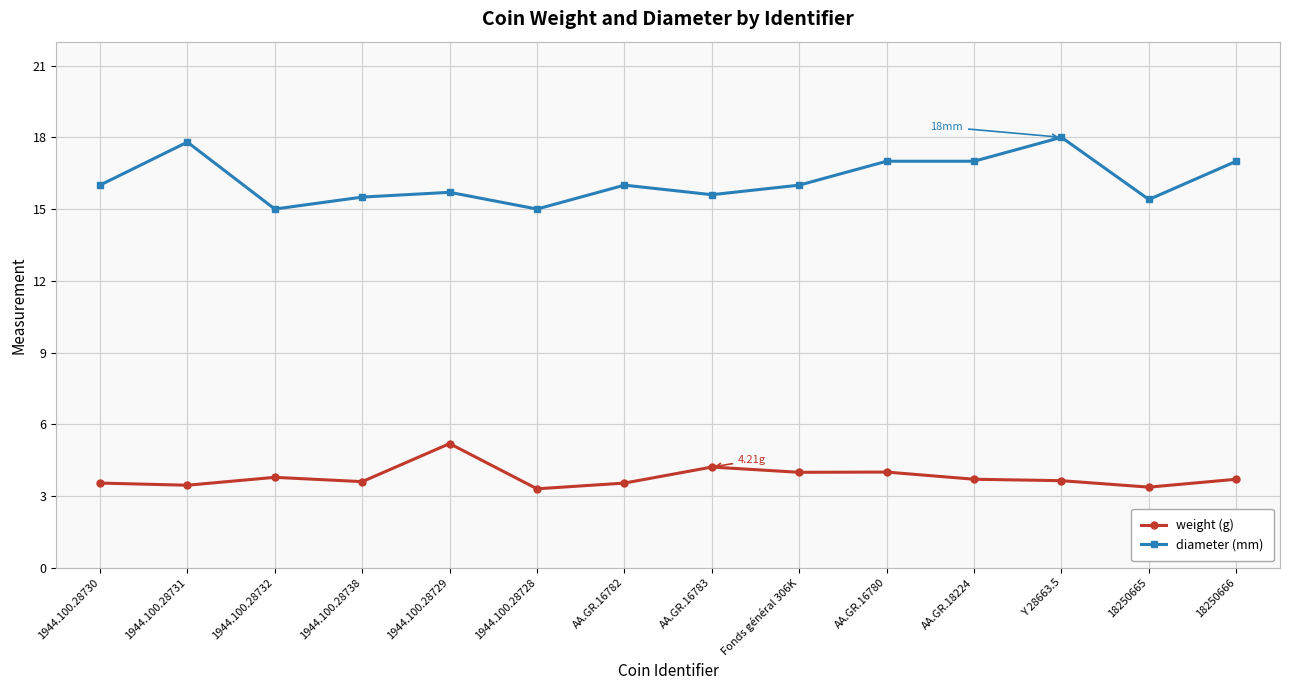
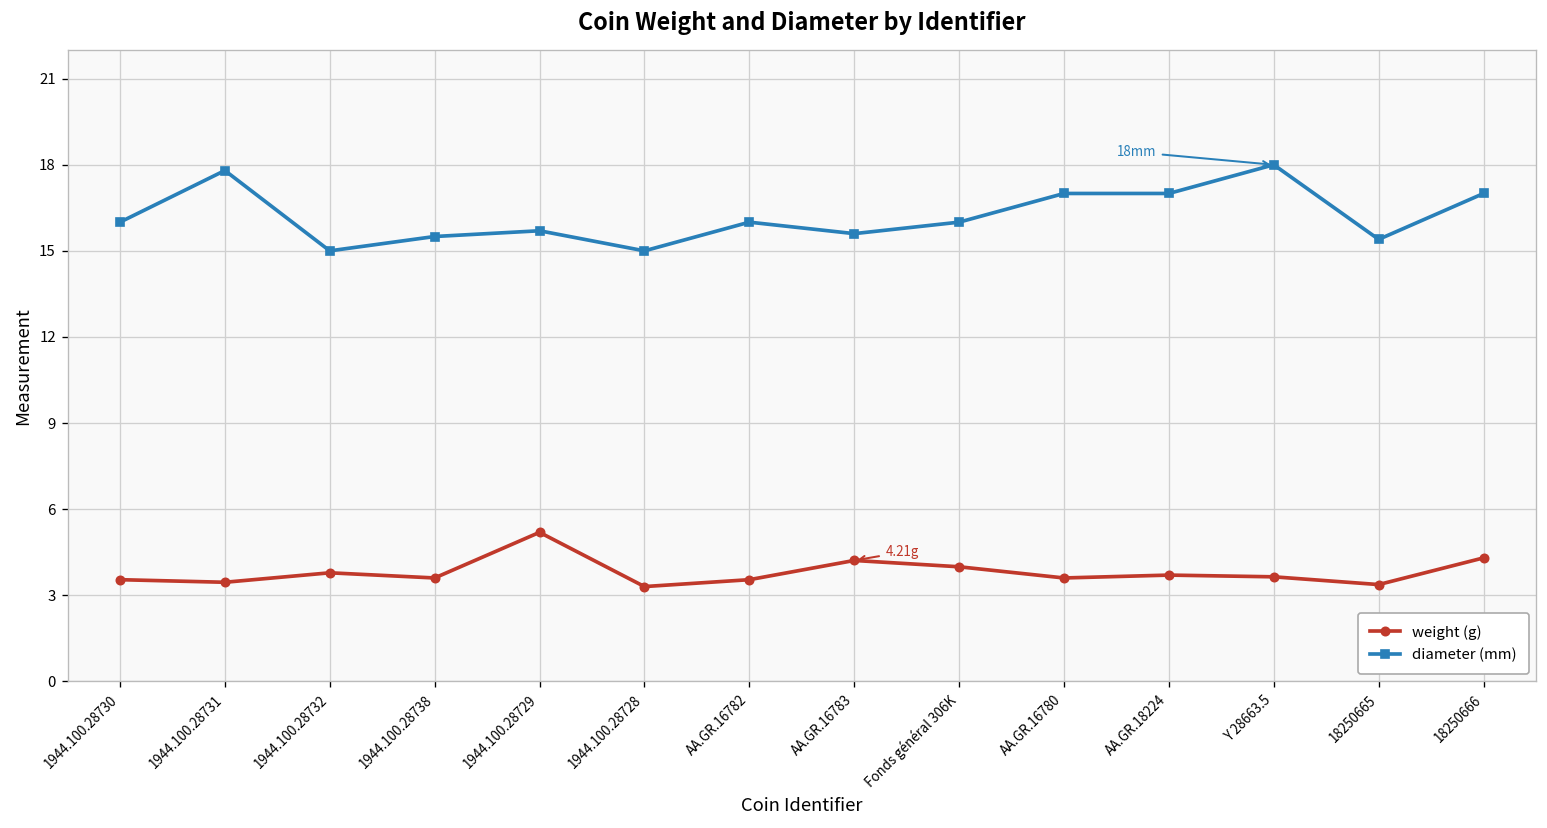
  {
    "weight (g)": {
      "1944.100.28730": 3.5,
      "1944.100.28731": 3.5,
      "1944.100.28732": 3.8,
      "1944.100.28738": 3.6,
      "1944.100.28729": 5.2,
      "1944.100.28728": 3.3,
      "AA.GR.16782": 3.5,
      "Fonds général 306K": 4.0,
-     "AA.GR.16780": 4.0,
+     "AA.GR.16780": 3.6,
      "AA.GR.18224": 3.7,
      "Y 28663.5": 3.6,
      "18250665": 3.4,
-     "18250666": 3.7
+     "18250666": 4.3
    },
    "diameter (mm)": {
      "Y 28663.5": 18
    }
  }
